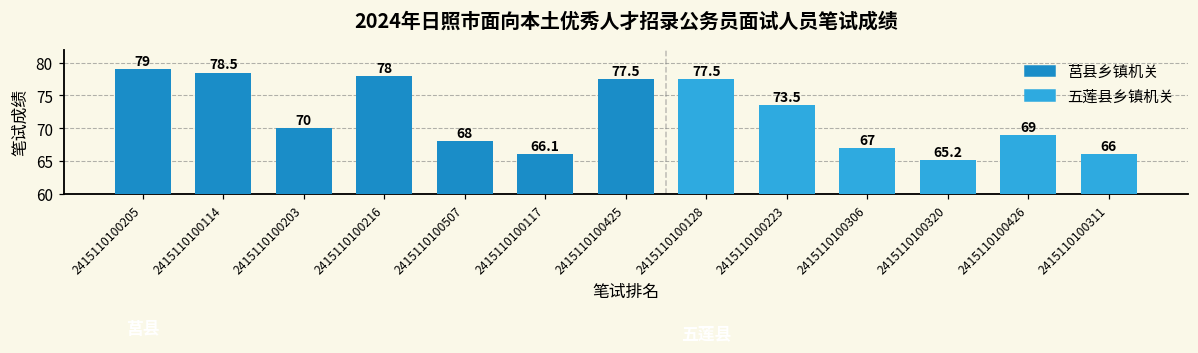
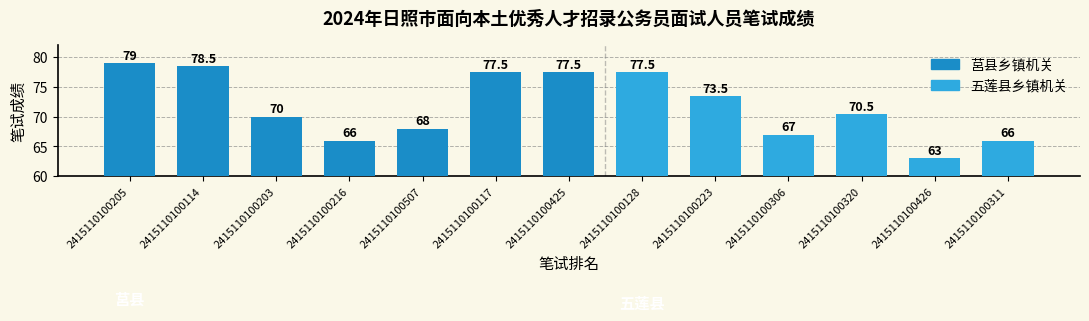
  {
    "2415110100205": 79,
    "2415110100114": 78.5,
    "2415110100203": 70,
-   "2415110100216": 78,
+   "2415110100216": 66,
    "2415110100507": 68,
-   "2415110100117": 66.1,
+   "2415110100117": 77.5,
    "2415110100425": 77.5,
    "2415110100128": 77.5,
    "2415110100223": 73.5,
    "2415110100306": 67,
-   "2415110100320": 65.2,
-   "2415110100426": 69,
+   "2415110100320": 70.5,
+   "2415110100426": 63,
    "2415110100311": 66
  }
